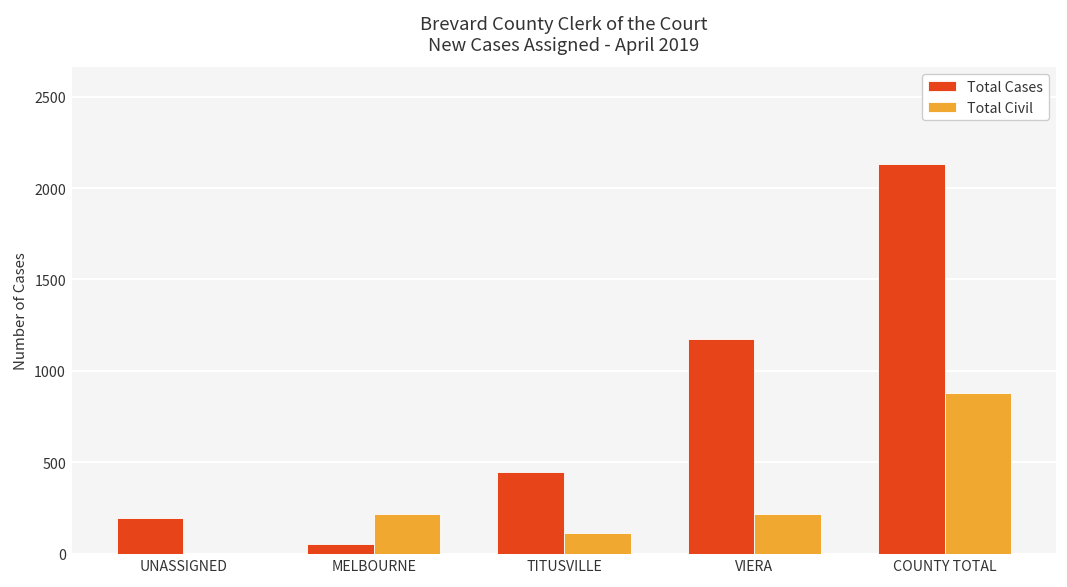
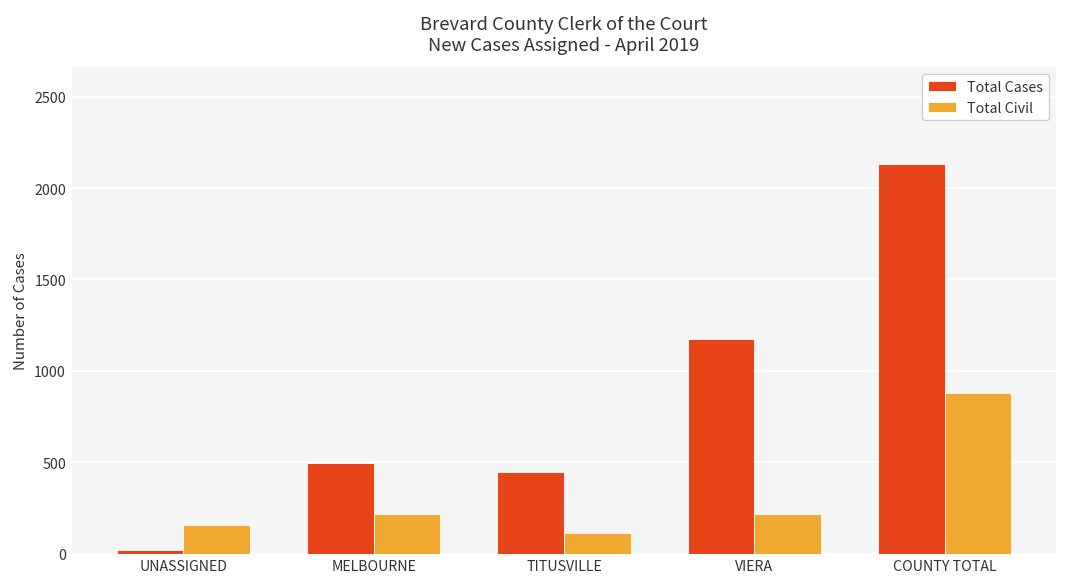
  {
    "Total Cases": {
-     "UNASSIGNED": 190,
-     "MELBOURNE": 60,
+     "UNASSIGNED": 20,
+     "MELBOURNE": 500,
      "TITUSVILLE": 450,
      "VIERA": 1170,
      "COUNTY TOTAL": 2130
    },
    "Total Civil": {
-     "UNASSIGNED": 0,
+     "UNASSIGNED": 160,
      "MELBOURNE": 210,
      "TITUSVILLE": 110,
      "VIERA": 210,
      "COUNTY TOTAL": 880
    }
  }
